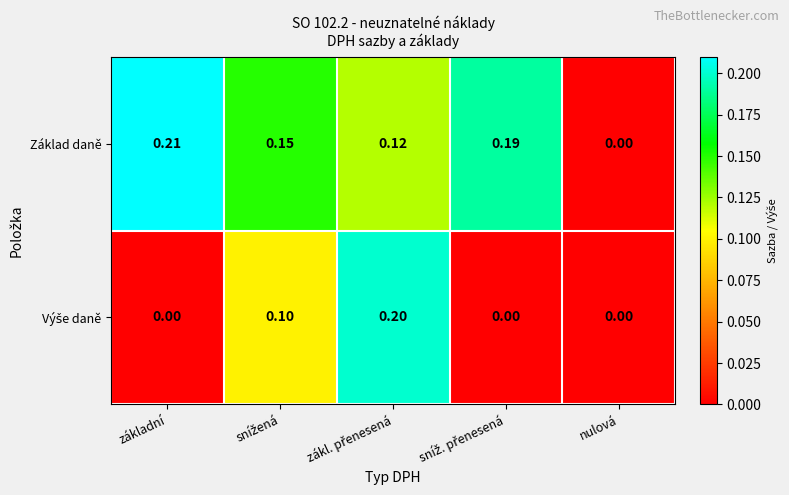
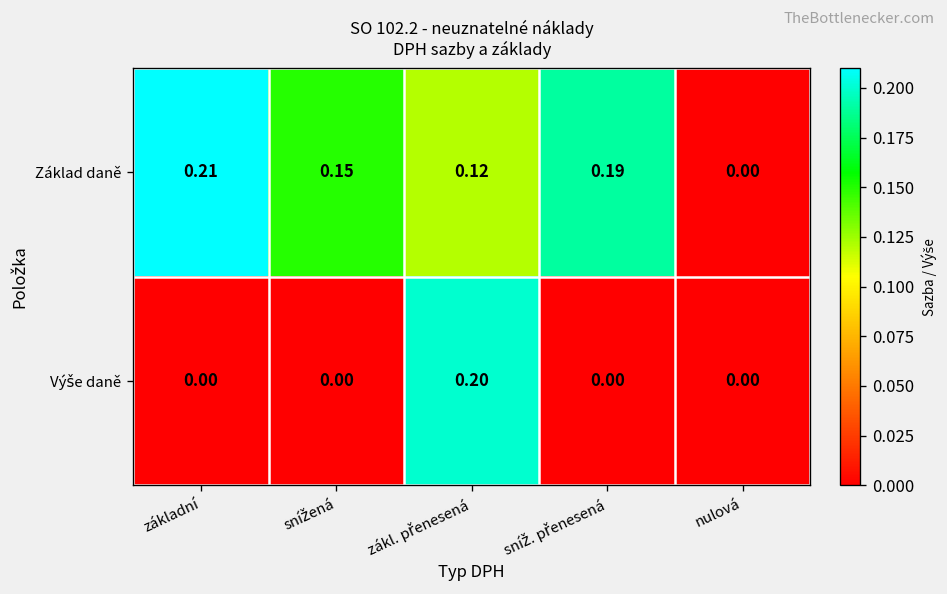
  {
    "Základ daně": {
      "základní": 0.21,
      "snížená": 0.15,
      "zákl. přenesená": 0.12,
      "sníž. přenesená": 0.19,
      "nulová": 0.00
    },
    "Výše daně": {
      "základní": 0.00,
-     "snížená": 0.10,
+     "snížená": 0.00,
      "zákl. přenesená": 0.20,
      "sníž. přenesená": 0.00,
      "nulová": 0.00
    }
  }
